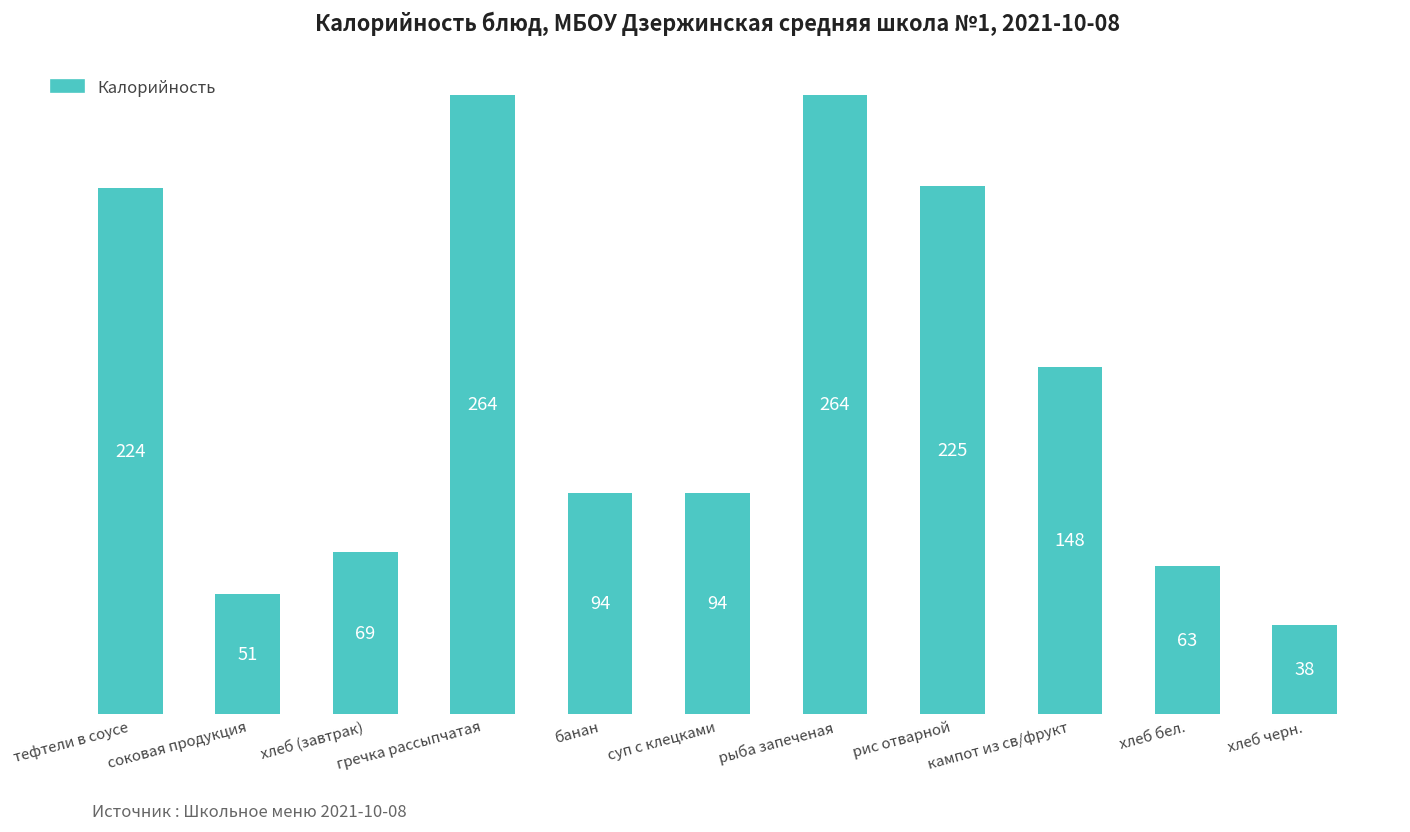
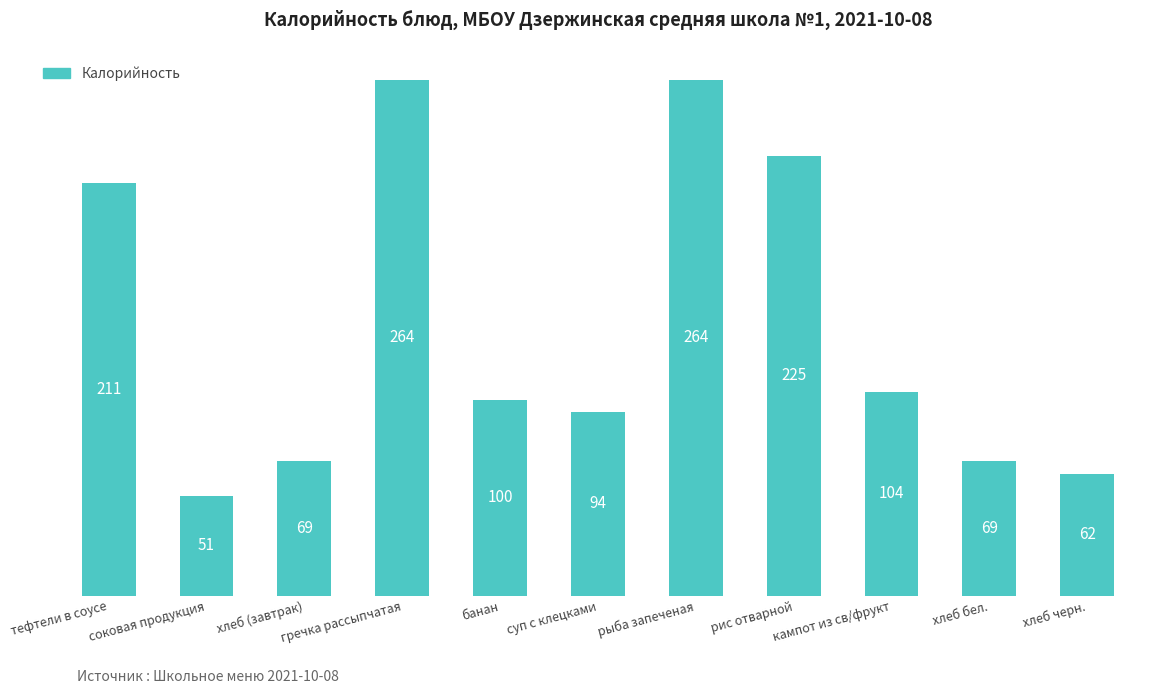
  {
-   "тефтели в соусе": 224,
+   "тефтели в соусе": 211,
    "соковая продукция": 51,
    "хлеб (завтрак)": 69,
    "гречка рассыпчатая": 264,
-   "банан": 94,
+   "банан": 100,
    "суп с клецками": 94,
    "рыба запеченая": 264,
    "рис отварной": 225,
-   "кампот из св/фрукт": 148,
-   "хлеб бел.": 63,
-   "хлеб черн.": 38
+   "кампот из св/фрукт": 104,
+   "хлеб бел.": 69,
+   "хлеб черн.": 62
  }
